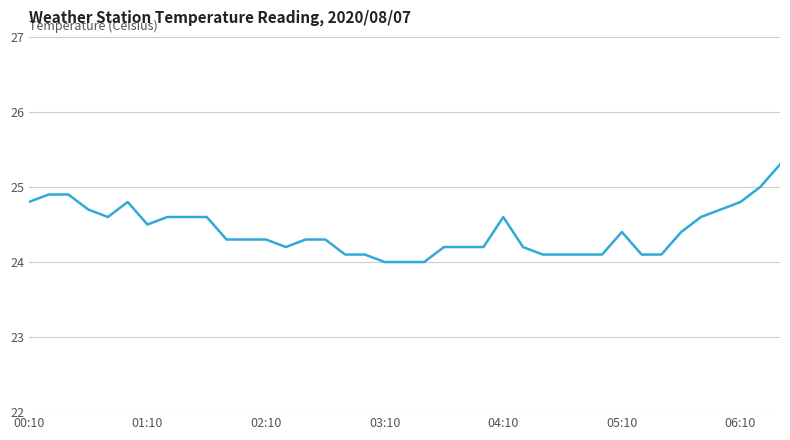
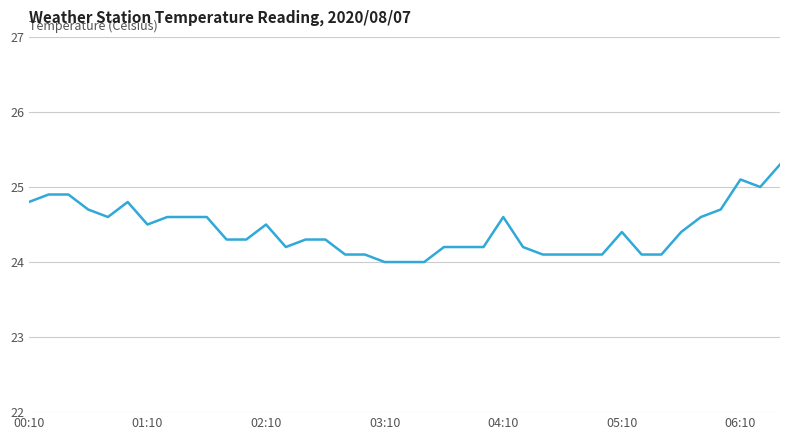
  {
    "00:10": 24.8,
    "01:10": 24.5,
-   "02:10": 24.3,
+   "02:10": 24.5,
    "03:10": 24.0,
    "04:10": 24.6,
    "05:10": 24.4,
-   "06:10": 24.8
+   "06:10": 25.1
  }
